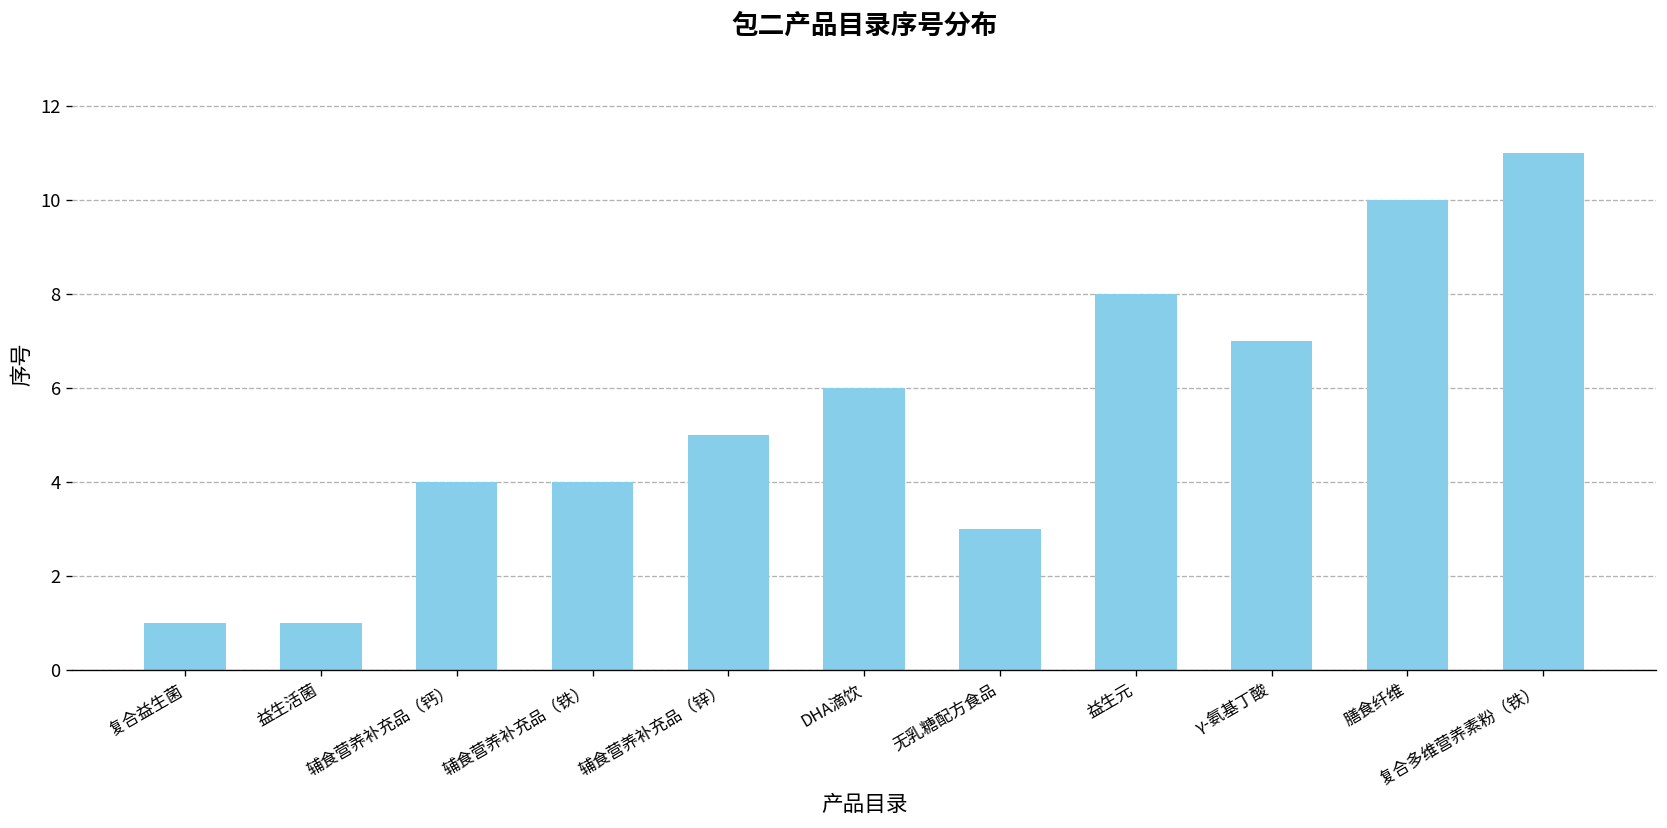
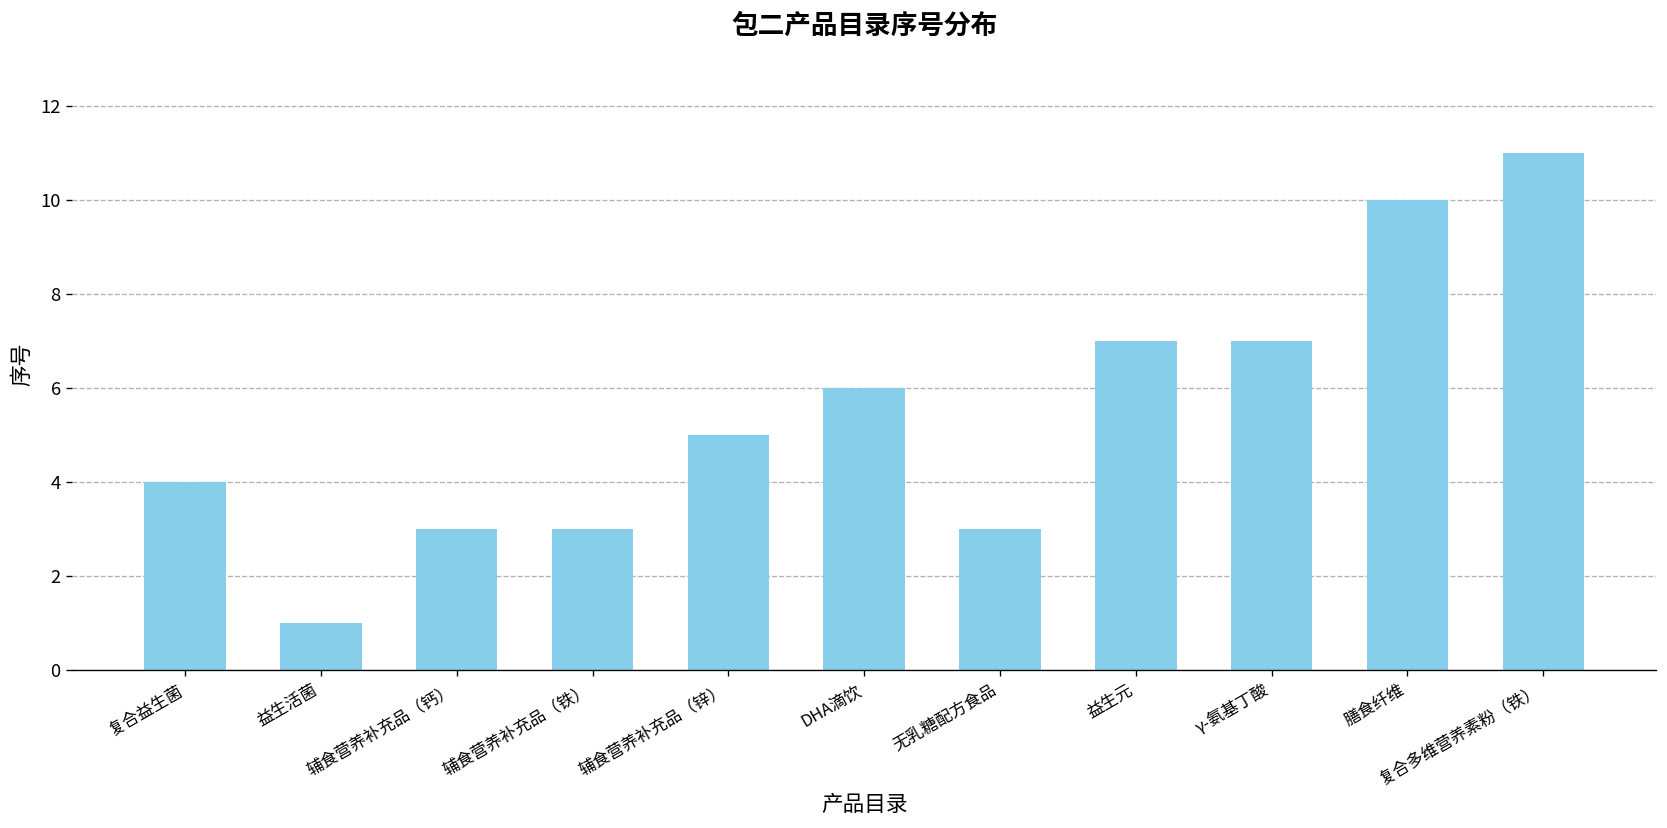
  {
-   "复合益生菌": 1,
+   "复合益生菌": 4,
    "益生活菌": 1,
-   "辅食营养补充品（钙）": 4,
-   "辅食营养补充品（铁）": 4,
+   "辅食营养补充品（钙）": 3,
+   "辅食营养补充品（铁）": 3,
    "辅食营养补充品（锌）": 5,
    "DHA滴饮": 6,
    "无乳糖配方食品": 3,
-   "益生元": 8,
+   "益生元": 7,
    "γ-氨基丁酸": 7,
    "膳食纤维": 10,
    "复合多维营养素粉（铁）": 11
  }
